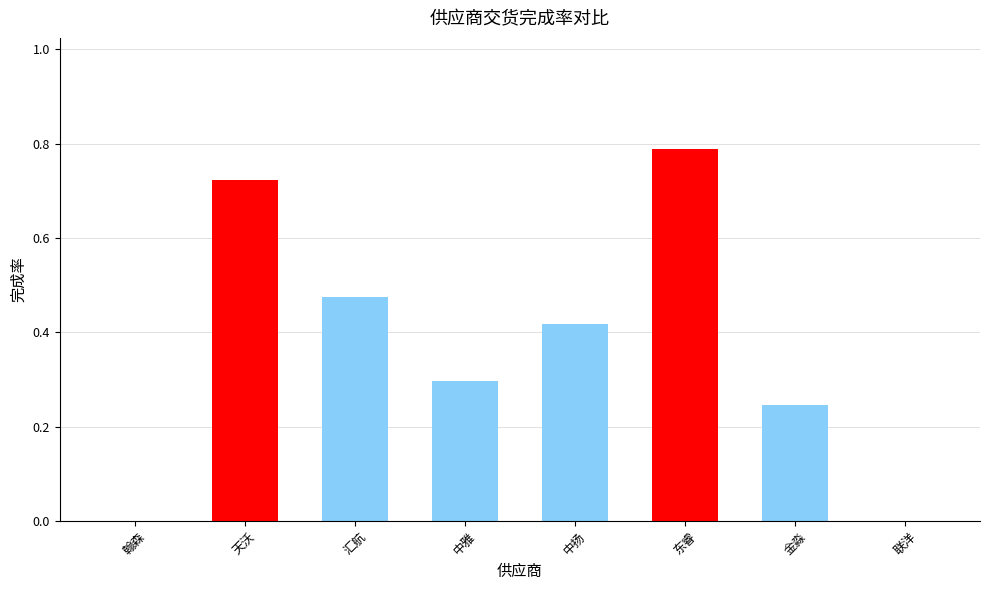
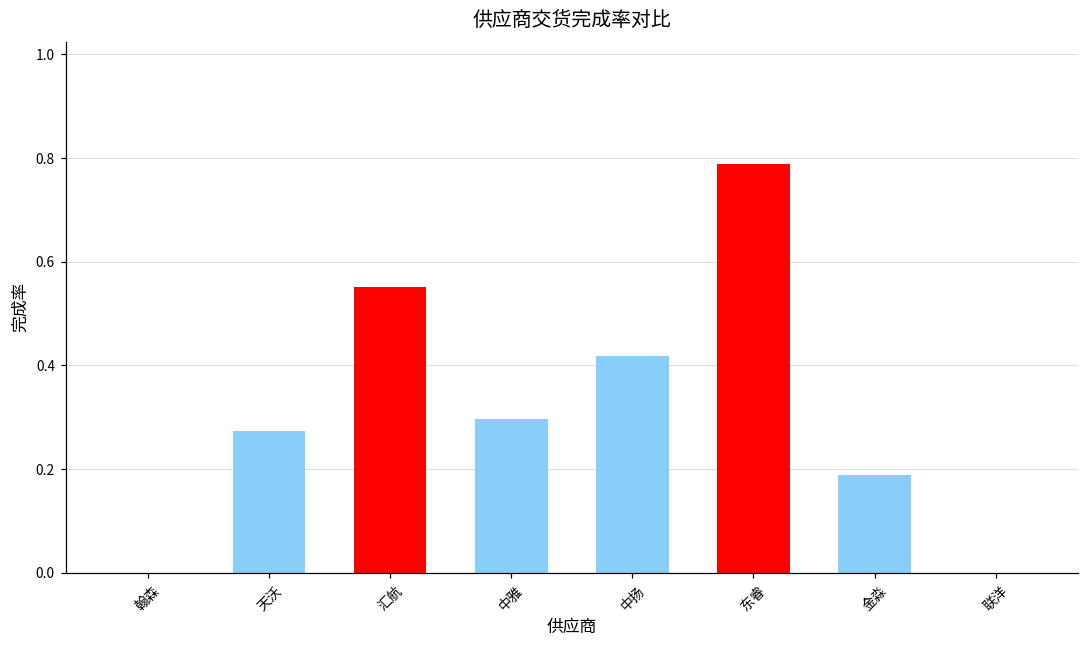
  {
    "翰森": 0.00,
-   "天沃": 0.72,
-   "汇航": 0.47,
+   "天沃": 0.27,
+   "汇航": 0.55,
    "中雅": 0.30,
    "中扬": 0.42,
    "东睿": 0.79,
-   "金淼": 0.25,
+   "金淼": 0.19,
    "联洋": 0.00
  }
